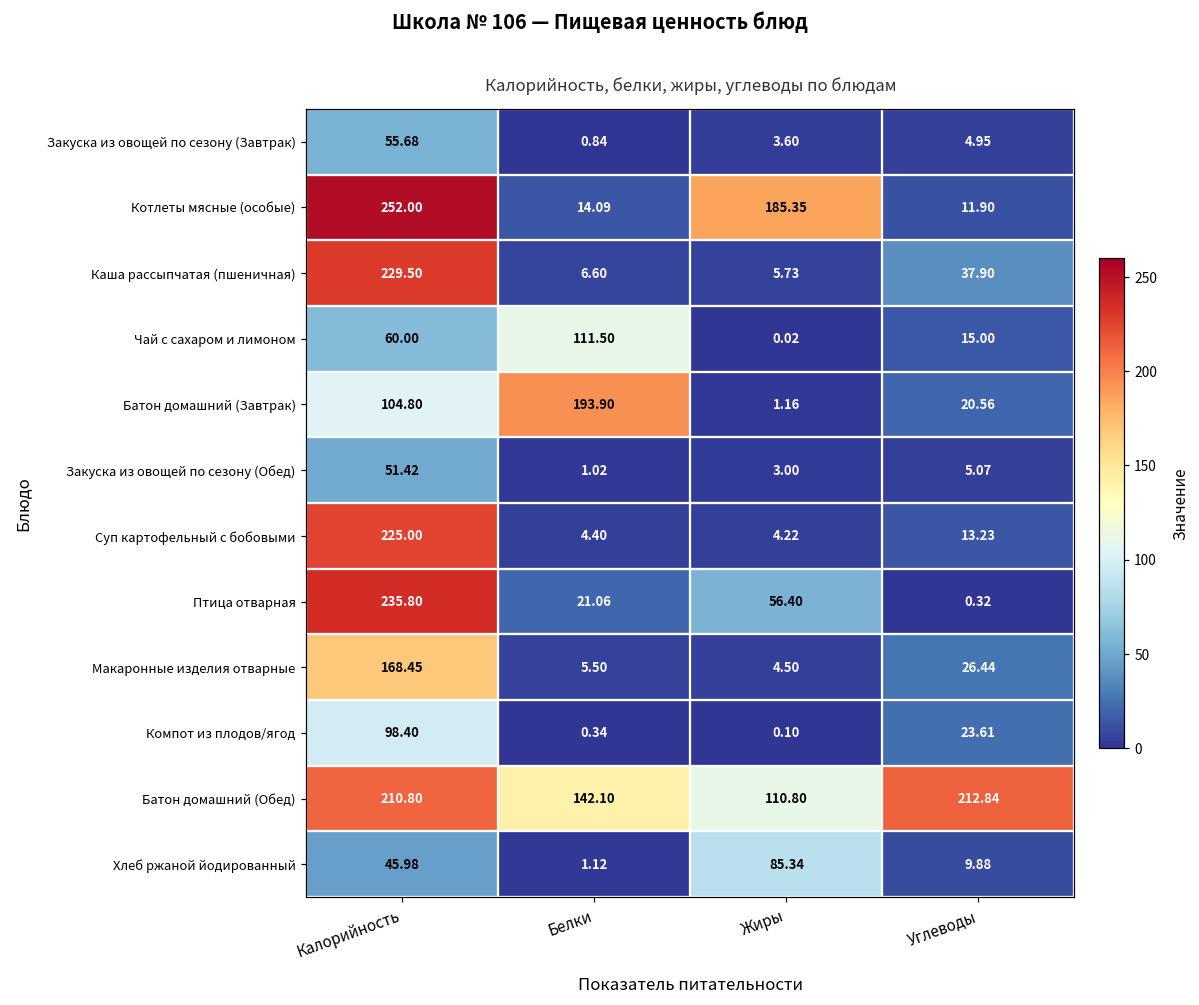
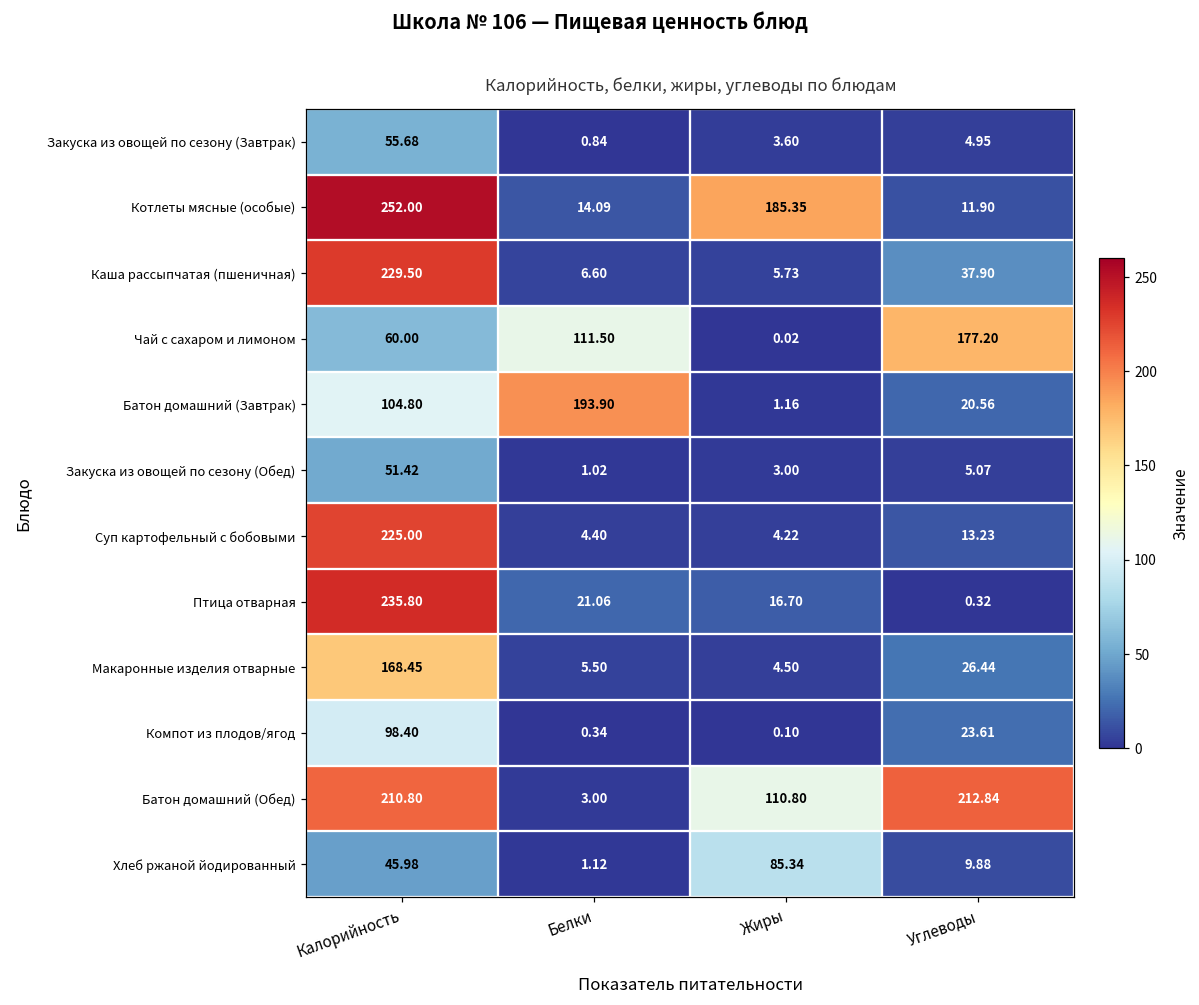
  {
    "Закуска из овощей по сезону (Завтрак)": {
      "Калорийность": 55.68,
      "Белки": 0.84,
      "Жиры": 3.60,
      "Углеводы": 4.95
    },
    "Котлеты мясные (особые)": {
      "Калорийность": 252.00,
      "Белки": 14.09,
      "Жиры": 185.35,
      "Углеводы": 11.90
    },
    "Каша рассыпчатая (пшеничная)": {
      "Калорийность": 229.50,
      "Белки": 6.60,
      "Жиры": 5.73,
      "Углеводы": 37.90
    },
    "Чай с сахаром и лимоном": {
      "Калорийность": 60.00,
      "Белки": 111.50,
      "Жиры": 0.02,
-     "Углеводы": 15.00
+     "Углеводы": 177.20
    },
    "Батон домашний (Завтрак)": {
      "Калорийность": 104.80,
      "Белки": 193.90,
      "Жиры": 1.16,
      "Углеводы": 20.56
    },
    "Закуска из овощей по сезону (Обед)": {
      "Калорийность": 51.42,
      "Белки": 1.02,
      "Жиры": 3.00,
      "Углеводы": 5.07
    },
    "Суп картофельный с бобовыми": {
      "Калорийность": 225.00,
      "Белки": 4.40,
      "Жиры": 4.22,
      "Углеводы": 13.23
    },
    "Птица отварная": {
      "Калорийность": 235.80,
      "Белки": 21.06,
-     "Жиры": 56.40,
+     "Жиры": 16.70,
      "Углеводы": 0.32
    },
    "Макаронные изделия отварные": {
      "Калорийность": 168.45,
      "Белки": 5.50,
      "Жиры": 4.50,
      "Углеводы": 26.44
    },
    "Компот из плодов/ягод": {
      "Калорийность": 98.40,
      "Белки": 0.34,
      "Жиры": 0.10,
      "Углеводы": 23.61
    },
    "Батон домашний (Обед)": {
      "Калорийность": 210.80,
-     "Белки": 142.10,
+     "Белки": 3.00,
      "Жиры": 110.80,
      "Углеводы": 212.84
    },
    "Хлеб ржаной йодированный": {
      "Калорийность": 45.98,
      "Белки": 1.12,
      "Жиры": 85.34,
      "Углеводы": 9.88
    }
  }
